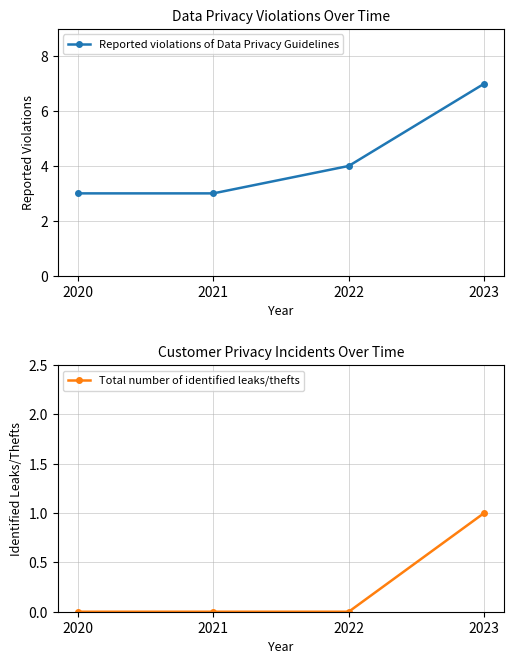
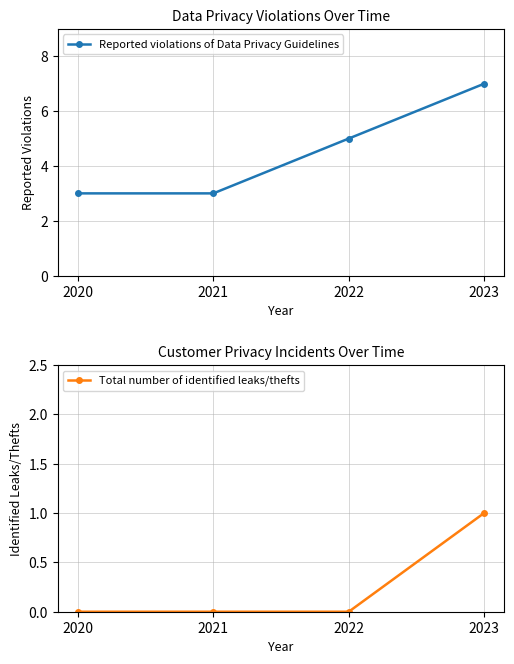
  {
    "Data Privacy Violations Over Time": {
      "2020": 3,
      "2021": 3,
-     "2022": 4,
+     "2022": 5,
      "2023": 7
    },
    "Customer Privacy Incidents Over Time": {
      "2020": 0.0,
      "2021": 0.0,
      "2022": 0.0,
      "2023": 1.0
    }
  }
